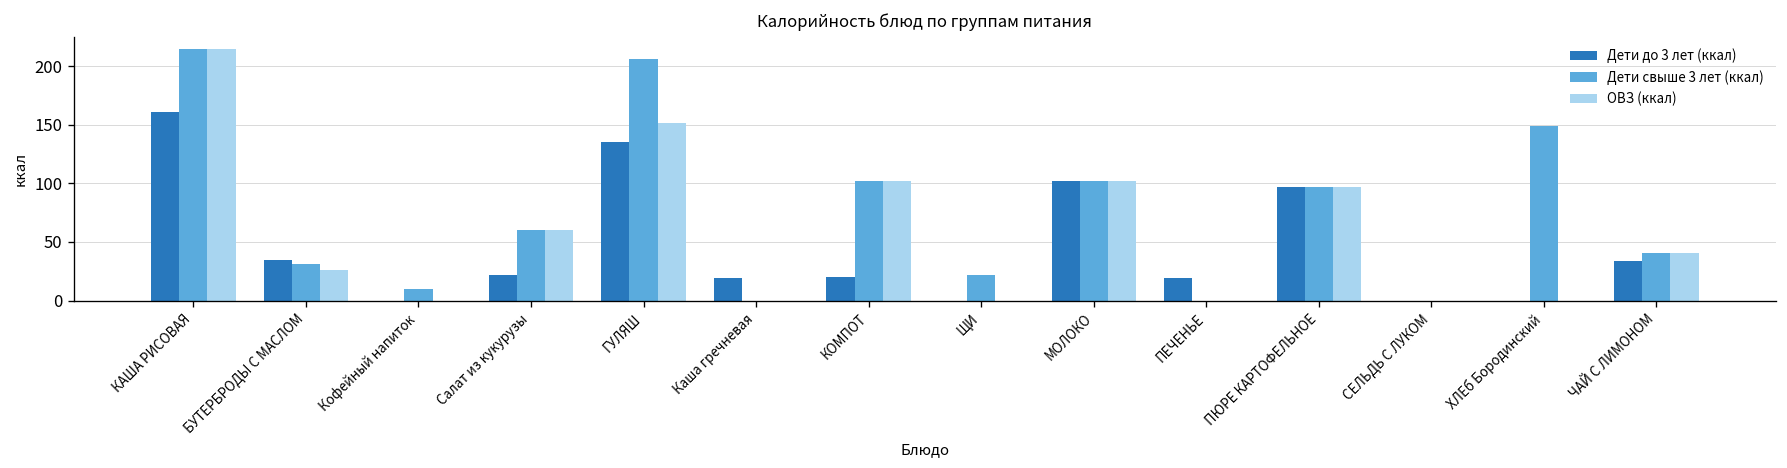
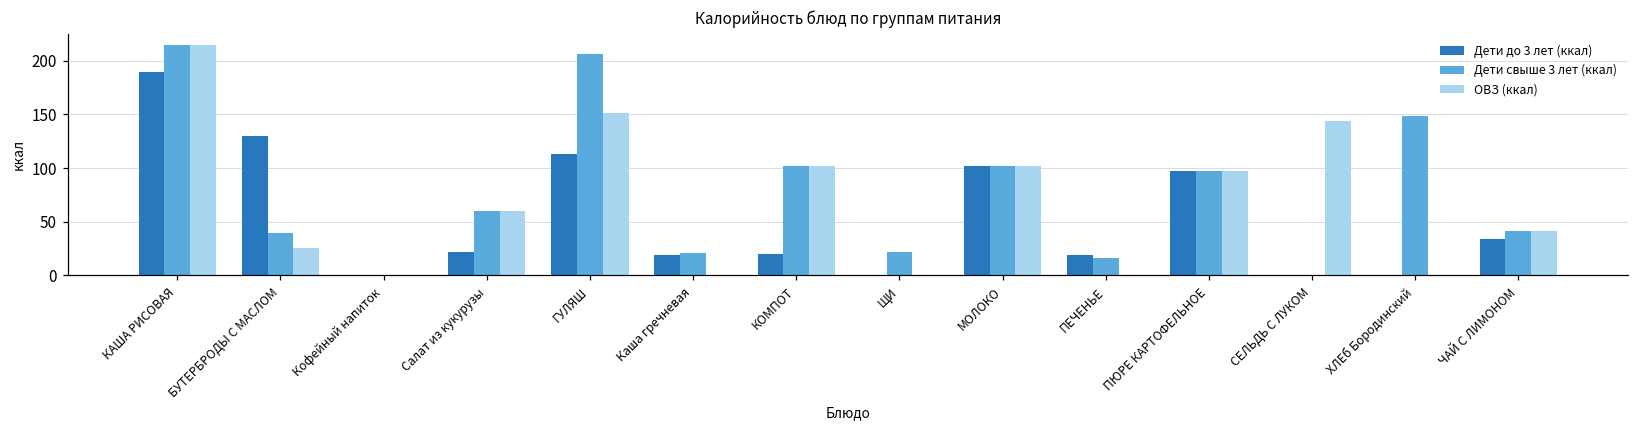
  {
    "Дети до 3 лет (ккал)": {
-     "КАША РИСОВАЯ": 160,
-     "БУТЕРБРОДЫ С МАСЛОМ": 30,
+     "КАША РИСОВАЯ": 190,
+     "БУТЕРБРОДЫ С МАСЛОМ": 130,
      "Кофейный напиток": 0,
      "Салат из кукурузы": 20,
-     "ГУЛЯШ": 140,
+     "ГУЛЯШ": 110,
      "Каша гречневая": 20,
      "КОМПОТ": 20,
      "ЩИ": 0,
      "МОЛОКО": 100,
      "ПЕЧЕНЬЕ": 20,
      "ПЮРЕ КАРТОФЕЛЬНОЕ": 100,
      "СЕЛЬДЬ С ЛУКОМ": 0,
      "ХЛЕб Бородинский": 0,
      "ЧАЙ С ЛИМОНОМ": 30
    },
    "Дети свыше 3 лет (ккал)": {
      "КАША РИСОВАЯ": 210,
-     "БУТЕРБРОДЫ С МАСЛОМ": 30,
-     "Кофейный напиток": 10,
+     "БУТЕРБРОДЫ С МАСЛОМ": 40,
+     "Кофейный напиток": 0,
      "Салат из кукурузы": 60,
      "ГУЛЯШ": 210,
-     "Каша гречневая": 0,
+     "Каша гречневая": 20,
      "КОМПОТ": 100,
      "ЩИ": 20,
      "МОЛОКО": 100,
-     "ПЕЧЕНЬЕ": 0,
+     "ПЕЧЕНЬЕ": 20,
      "ПЮРЕ КАРТОФЕЛЬНОЕ": 100,
      "СЕЛЬДЬ С ЛУКОМ": 0,
      "ХЛЕб Бородинский": 150,
      "ЧАЙ С ЛИМОНОМ": 40
    },
    "ОВЗ (ккал)": {
      "КАША РИСОВАЯ": 210,
      "БУТЕРБРОДЫ С МАСЛОМ": 30,
      "Кофейный напиток": 0,
      "Салат из кукурузы": 60,
      "ГУЛЯШ": 150,
      "Каша гречневая": 0,
      "КОМПОТ": 100,
      "ЩИ": 0,
      "МОЛОКО": 100,
      "ПЕЧЕНЬЕ": 0,
      "ПЮРЕ КАРТОФЕЛЬНОЕ": 100,
-     "СЕЛЬДЬ С ЛУКОМ": 0,
+     "СЕЛЬДЬ С ЛУКОМ": 140,
      "ХЛЕб Бородинский": 0,
      "ЧАЙ С ЛИМОНОМ": 40
    }
  }
